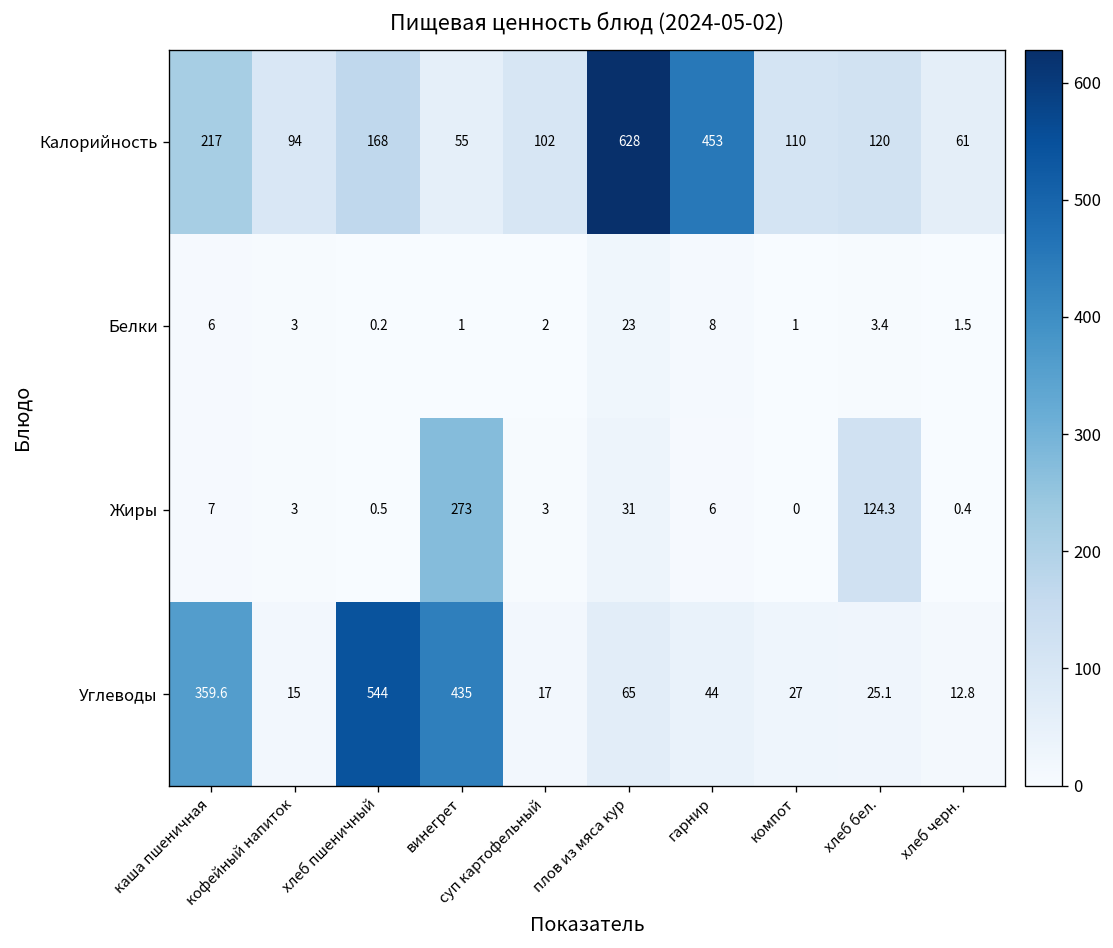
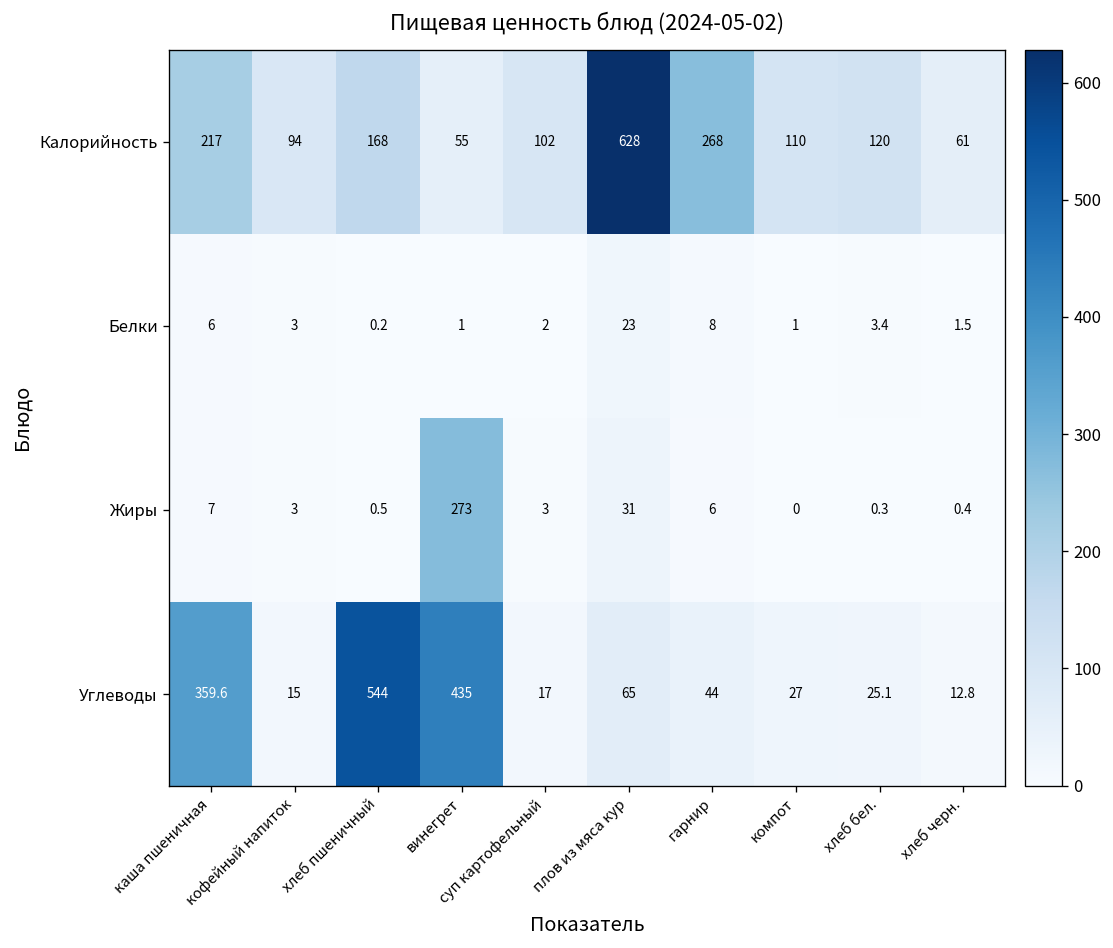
  {
    "Калорийность": {
      "каша пшеничная": 217,
      "кофейный напиток": 94,
      "хлеб пшеничный": 168,
      "винегрет": 55,
      "суп картофельный": 102,
      "плов из мяса кур": 628,
-     "гарнир": 453,
+     "гарнир": 268,
      "компот": 110,
      "хлеб бел.": 120,
      "хлеб черн.": 61
    },
    "Белки": {
      "каша пшеничная": 6,
      "кофейный напиток": 3,
      "хлеб пшеничный": 0.2,
      "винегрет": 1,
      "суп картофельный": 2,
      "плов из мяса кур": 23,
      "гарнир": 8,
      "компот": 1,
      "хлеб бел.": 3.4,
      "хлеб черн.": 1.5
    },
    "Жиры": {
      "каша пшеничная": 7,
      "кофейный напиток": 3,
      "хлеб пшеничный": 0.5,
      "винегрет": 273,
      "суп картофельный": 3,
      "плов из мяса кур": 31,
      "гарнир": 6,
      "компот": 0,
-     "хлеб бел.": 124.3,
+     "хлеб бел.": 0.3,
      "хлеб черн.": 0.4
    },
    "Углеводы": {
      "каша пшеничная": 359.6,
      "кофейный напиток": 15,
      "хлеб пшеничный": 544,
      "винегрет": 435,
      "суп картофельный": 17,
      "плов из мяса кур": 65,
      "гарнир": 44,
      "компот": 27,
      "хлеб бел.": 25.1,
      "хлеб черн.": 12.8
    }
  }
